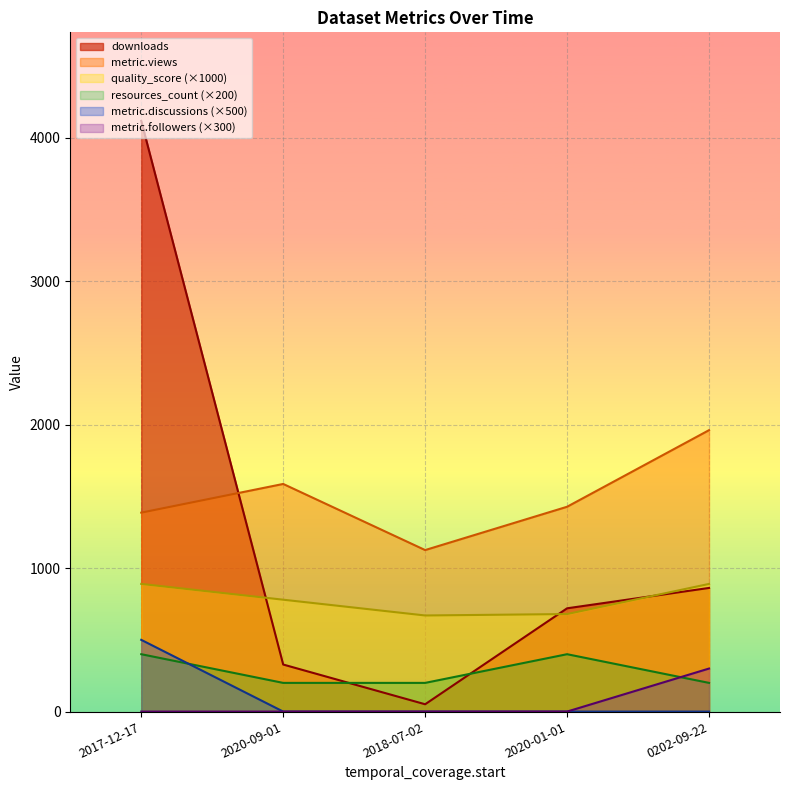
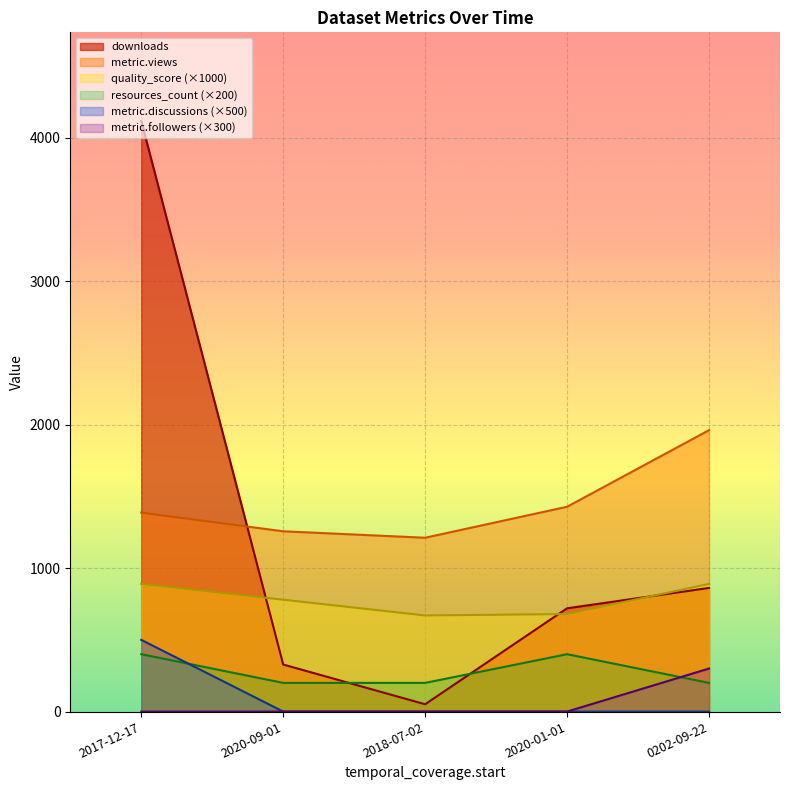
  {
    "downloads": {
      "2020-09-01": 330,
      "2018-07-02": 50,
      "2020-01-01": 720,
      "0202-09-22": 860
    },
    "metric.views": {
      "2017-12-17": 1390,
-     "2020-09-01": 1590,
-     "2018-07-02": 1130,
+     "2020-09-01": 1260,
+     "2018-07-02": 1210,
      "2020-01-01": 1430,
      "0202-09-22": 1960
    },
    "quality_score (×1000)": {
      "2017-12-17": 890,
      "2020-09-01": 780,
      "2018-07-02": 670,
      "2020-01-01": 680,
      "0202-09-22": 890
    },
    "resources_count (×200)": {
      "2017-12-17": 400,
      "2020-09-01": 200,
      "2018-07-02": 200,
      "2020-01-01": 400,
      "0202-09-22": 200
    },
    "metric.discussions (×500)": {
      "2017-12-17": 500,
      "0202-09-22": 0
    },
    "metric.followers (×300)": {
      "2017-12-17": 0,
      "0202-09-22": 300
    }
  }
